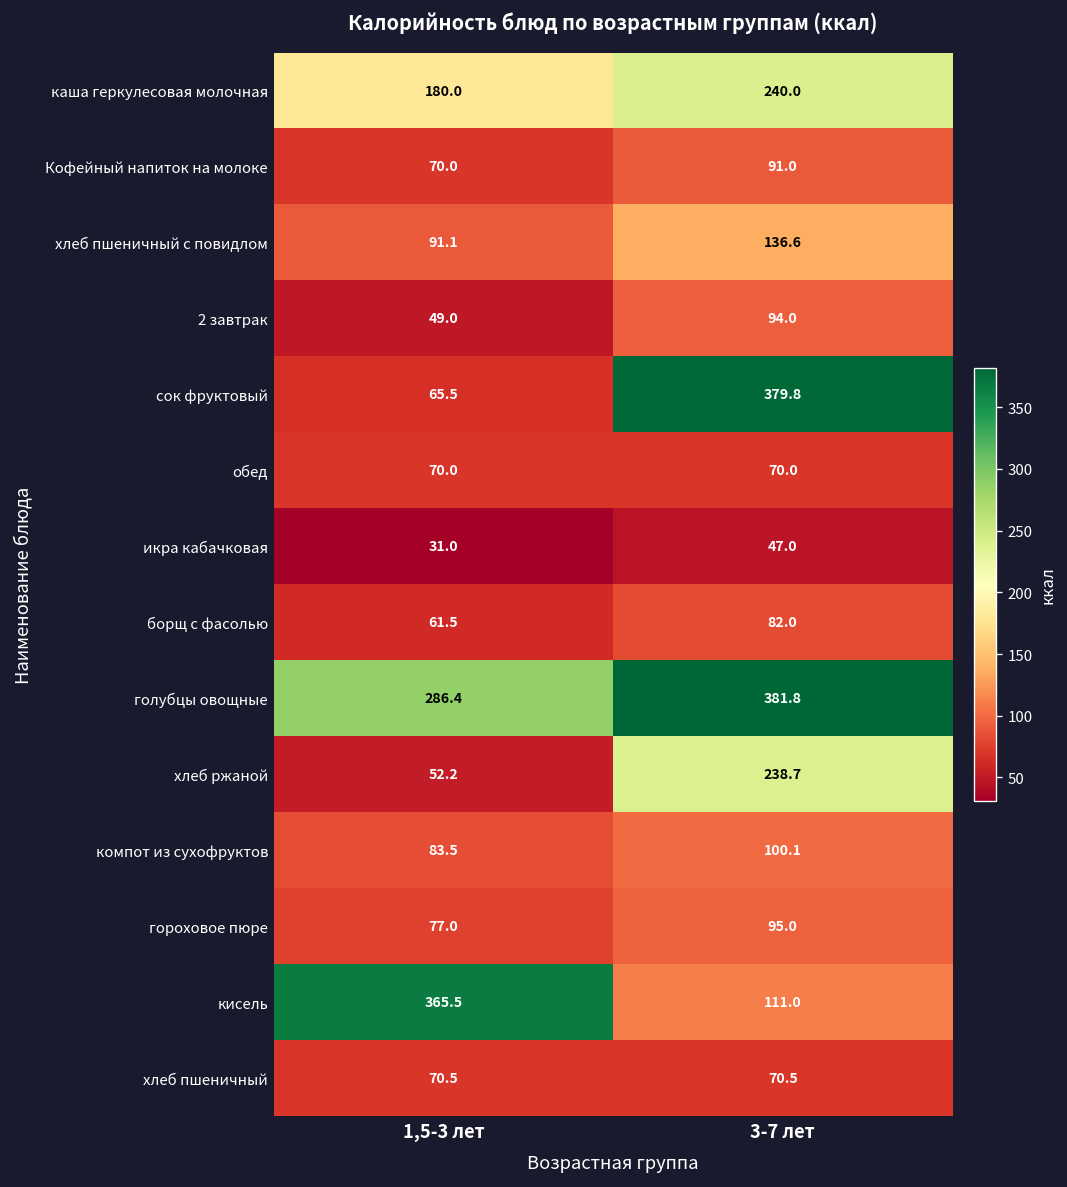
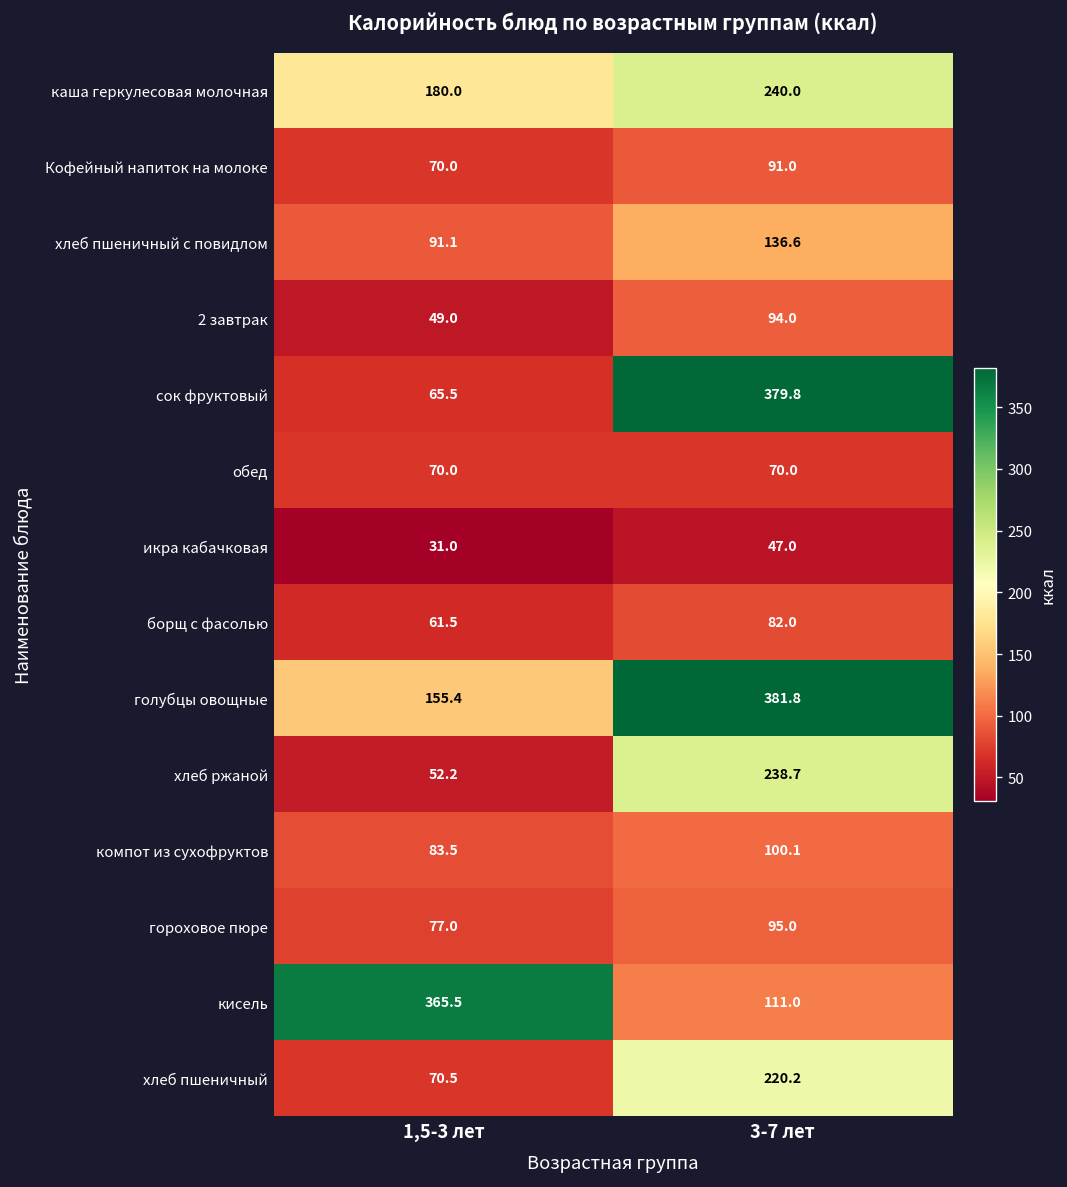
  {
    "каша геркулесовая молочная": {
      "1,5-3 лет": 180.0,
      "3-7 лет": 240.0
    },
    "Кофейный напиток на молоке": {
      "1,5-3 лет": 70.0,
      "3-7 лет": 91.0
    },
    "хлеб пшеничный с повидлом": {
      "1,5-3 лет": 91.1,
      "3-7 лет": 136.6
    },
    "2 завтрак": {
      "1,5-3 лет": 49.0,
      "3-7 лет": 94.0
    },
    "сок фруктовый": {
      "1,5-3 лет": 65.5,
      "3-7 лет": 379.8
    },
    "обед": {
      "1,5-3 лет": 70.0,
      "3-7 лет": 70.0
    },
    "икра кабачковая": {
      "1,5-3 лет": 31.0,
      "3-7 лет": 47.0
    },
    "борщ с фасолью": {
      "1,5-3 лет": 61.5,
      "3-7 лет": 82.0
    },
    "голубцы овощные": {
-     "1,5-3 лет": 286.4,
+     "1,5-3 лет": 155.4,
      "3-7 лет": 381.8
    },
    "хлеб ржаной": {
      "1,5-3 лет": 52.2,
      "3-7 лет": 238.7
    },
    "компот из сухофруктов": {
      "1,5-3 лет": 83.5,
      "3-7 лет": 100.1
    },
    "гороховое пюре": {
      "1,5-3 лет": 77.0,
      "3-7 лет": 95.0
    },
    "кисель": {
      "1,5-3 лет": 365.5,
      "3-7 лет": 111.0
    },
    "хлеб пшеничный": {
      "1,5-3 лет": 70.5,
-     "3-7 лет": 70.5
+     "3-7 лет": 220.2
    }
  }
